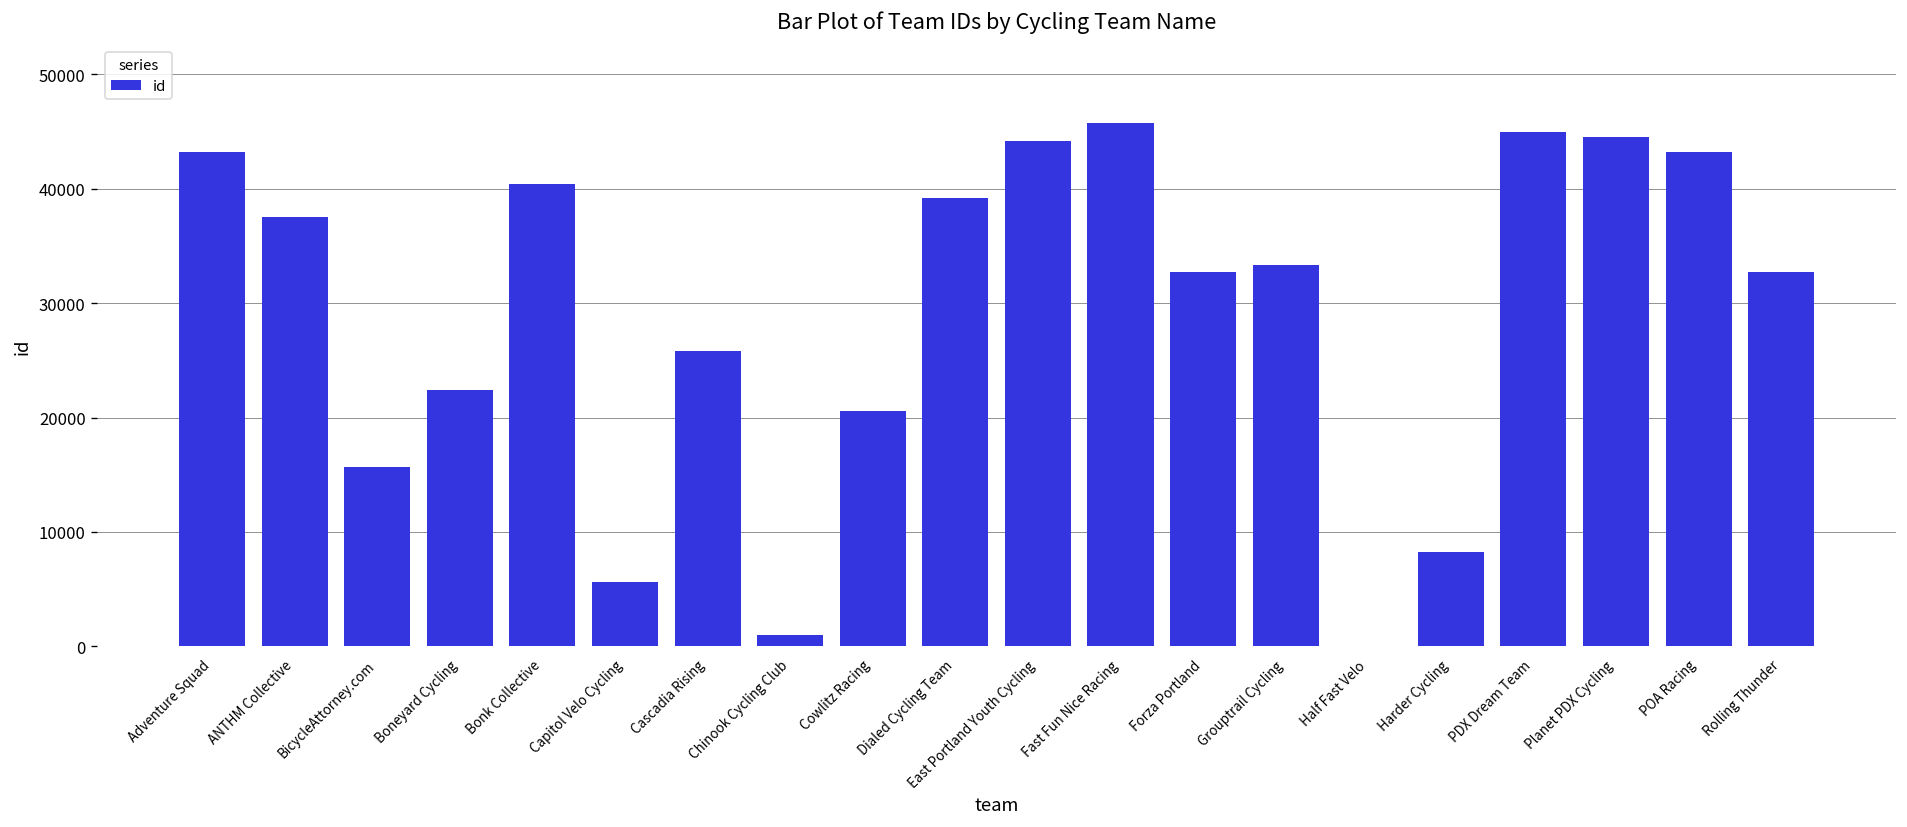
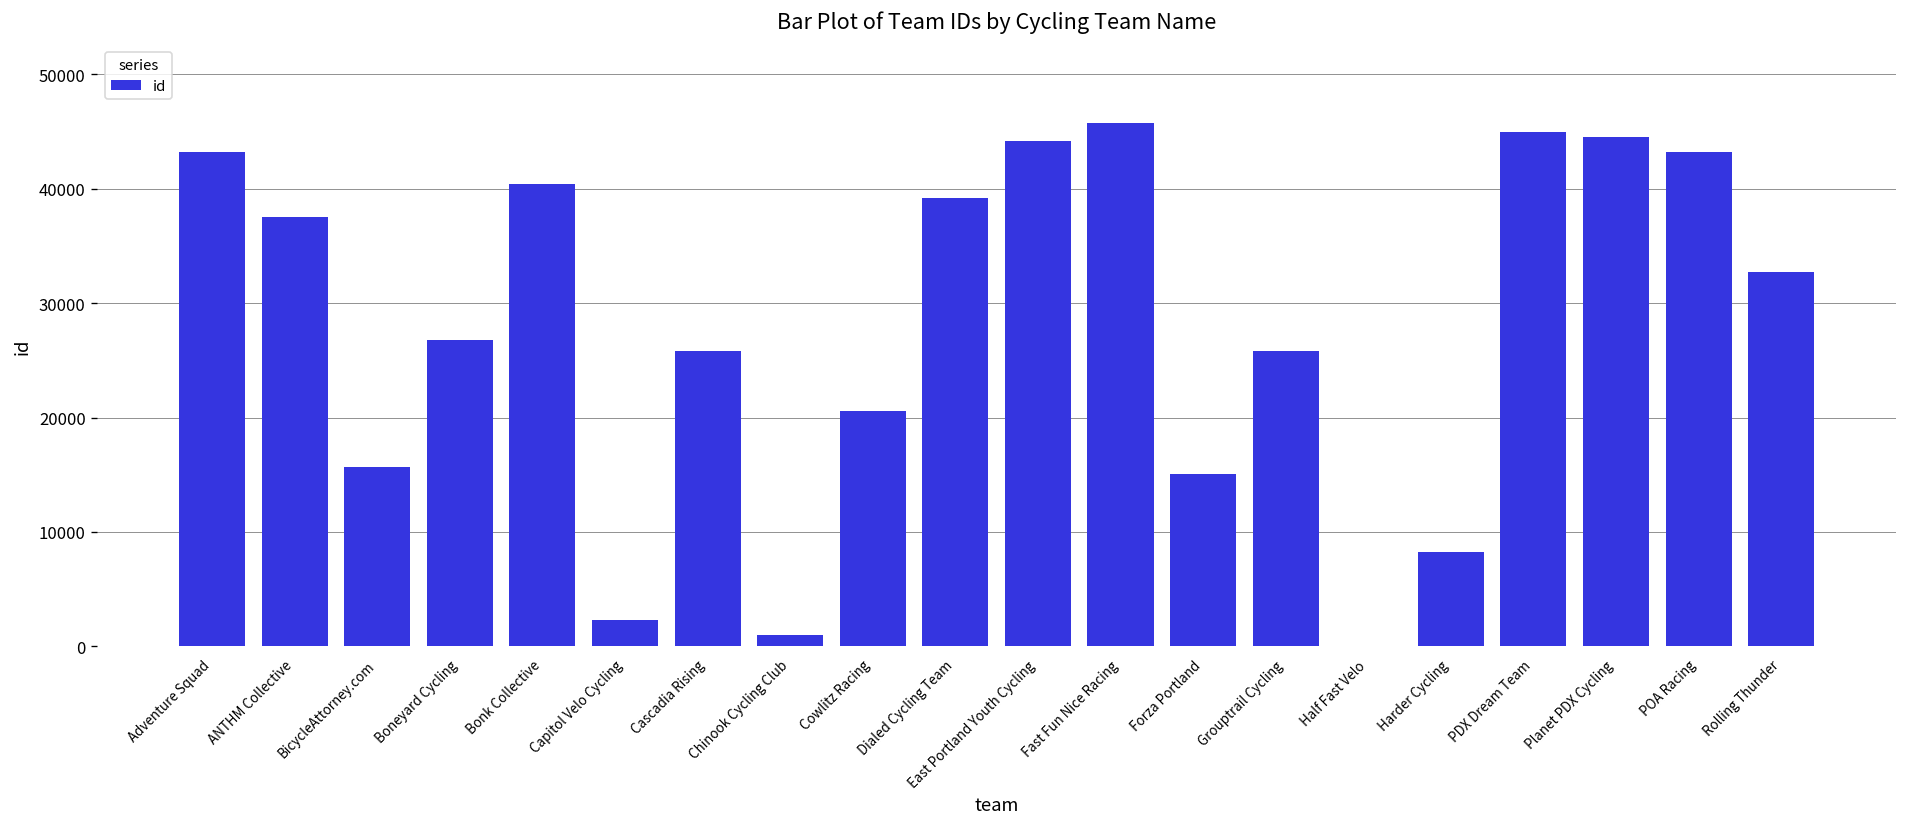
  {
    "Adventure Squad": 43000,
    "ANTHM Collective": 38000,
    "BicycleAttorney.com": 16000,
-   "Boneyard Cycling": 22000,
+   "Boneyard Cycling": 27000,
    "Bonk Collective": 40000,
-   "Capitol Velo Cycling": 6000,
+   "Capitol Velo Cycling": 2000,
    "Cascadia Rising": 26000,
    "Chinook Cycling Club": 1000,
    "Cowlitz Racing": 21000,
    "Dialed Cycling Team": 39000,
    "East Portland Youth Cycling": 44000,
    "Fast Fun Nice Racing": 46000,
-   "Forza Portland": 33000,
-   "Grouptrail Cycling": 33000,
+   "Forza Portland": 15000,
+   "Grouptrail Cycling": 26000,
    "Harder Cycling": 8000,
    "PDX Dream Team": 45000,
    "Planet PDX Cycling": 45000,
    "POA Racing": 43000,
    "Rolling Thunder": 33000
  }
